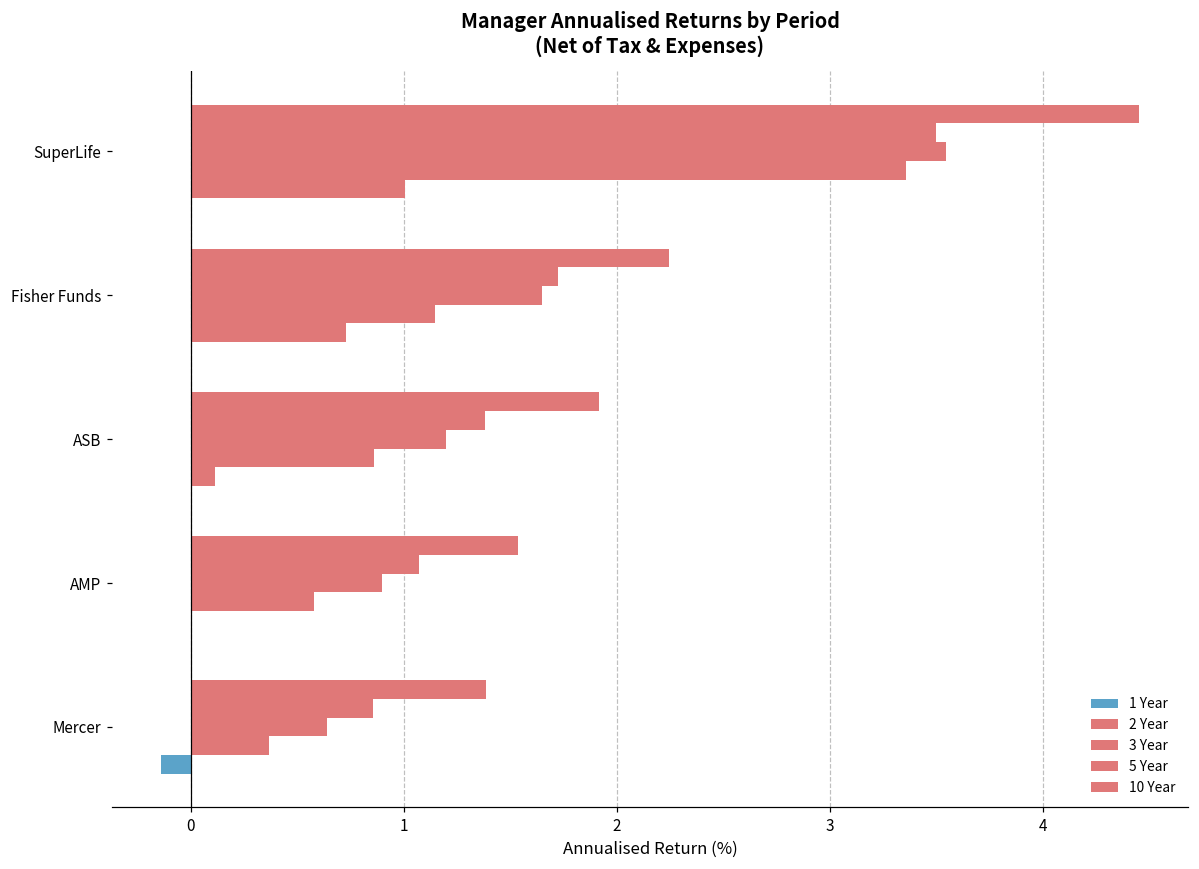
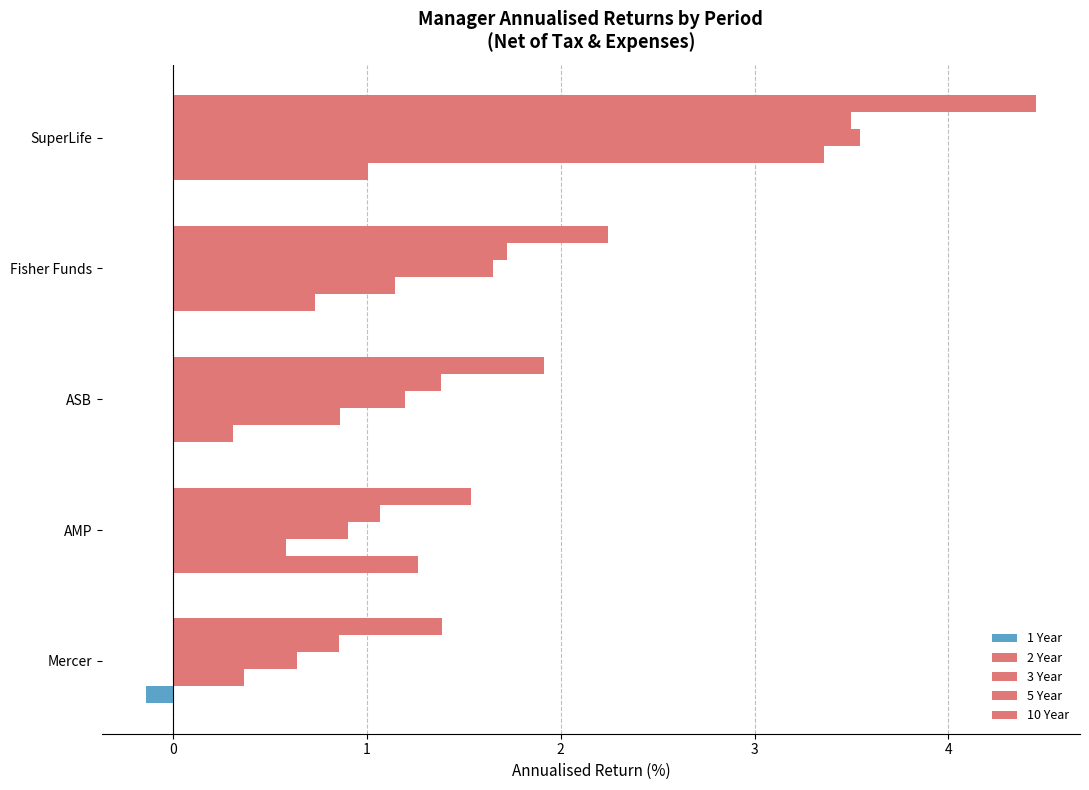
  {
    "1 Year": {
      "SuperLife": 1.01,
      "Fisher Funds": 0.73,
-     "ASB": 0.11,
-     "AMP": 0.00,
+     "ASB": 0.31,
+     "AMP": 1.26,
      "Mercer": -0.14
    }
  }
